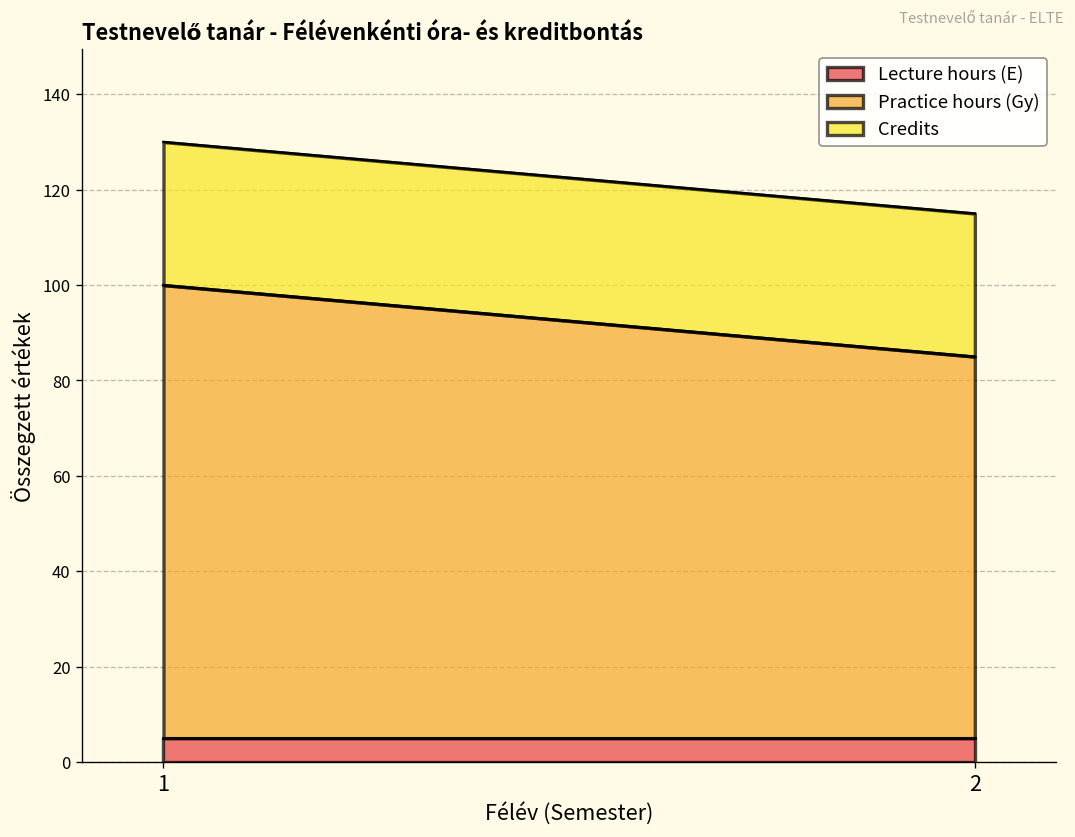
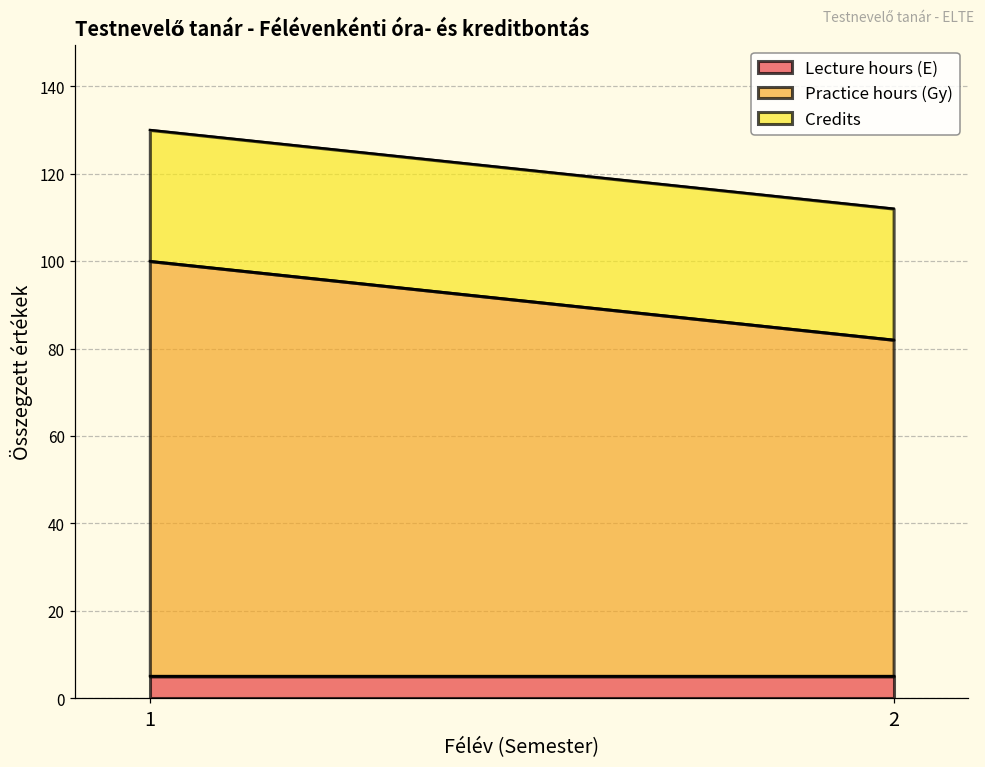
  {
    "Lecture hours (E)": {
      "1": 5,
      "2": 5
    },
    "Practice hours (Gy)": {
      "1": 95,
-     "2": 80
+     "2": 77
    },
    "Credits": {
      "1": 30,
      "2": 30
    }
  }
